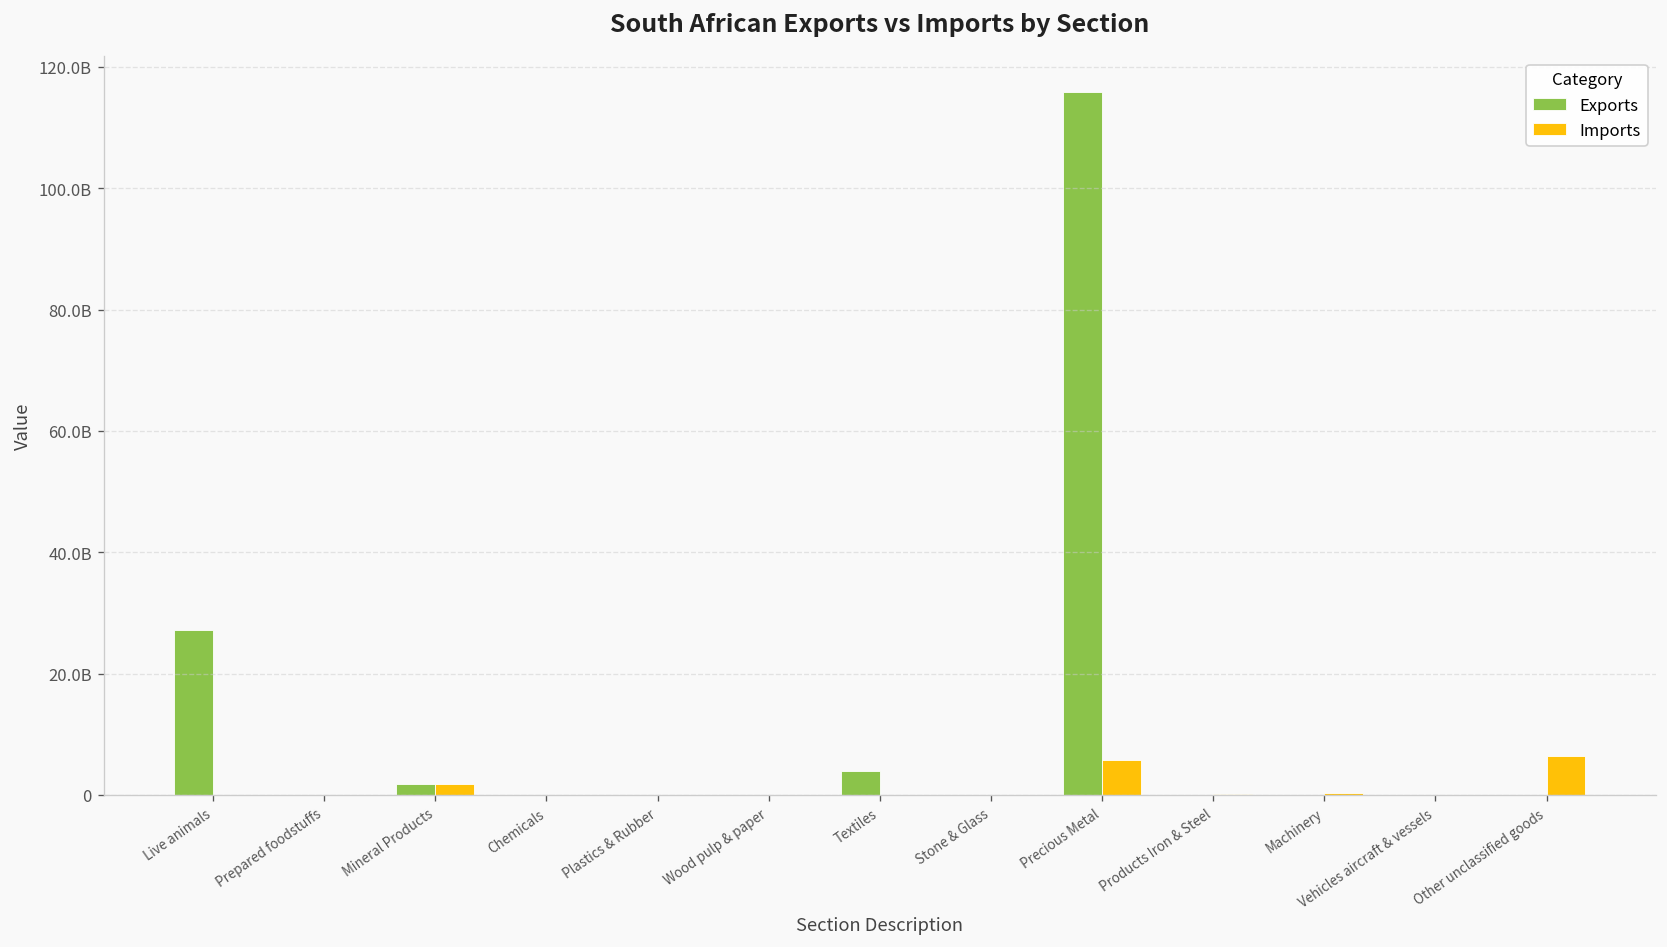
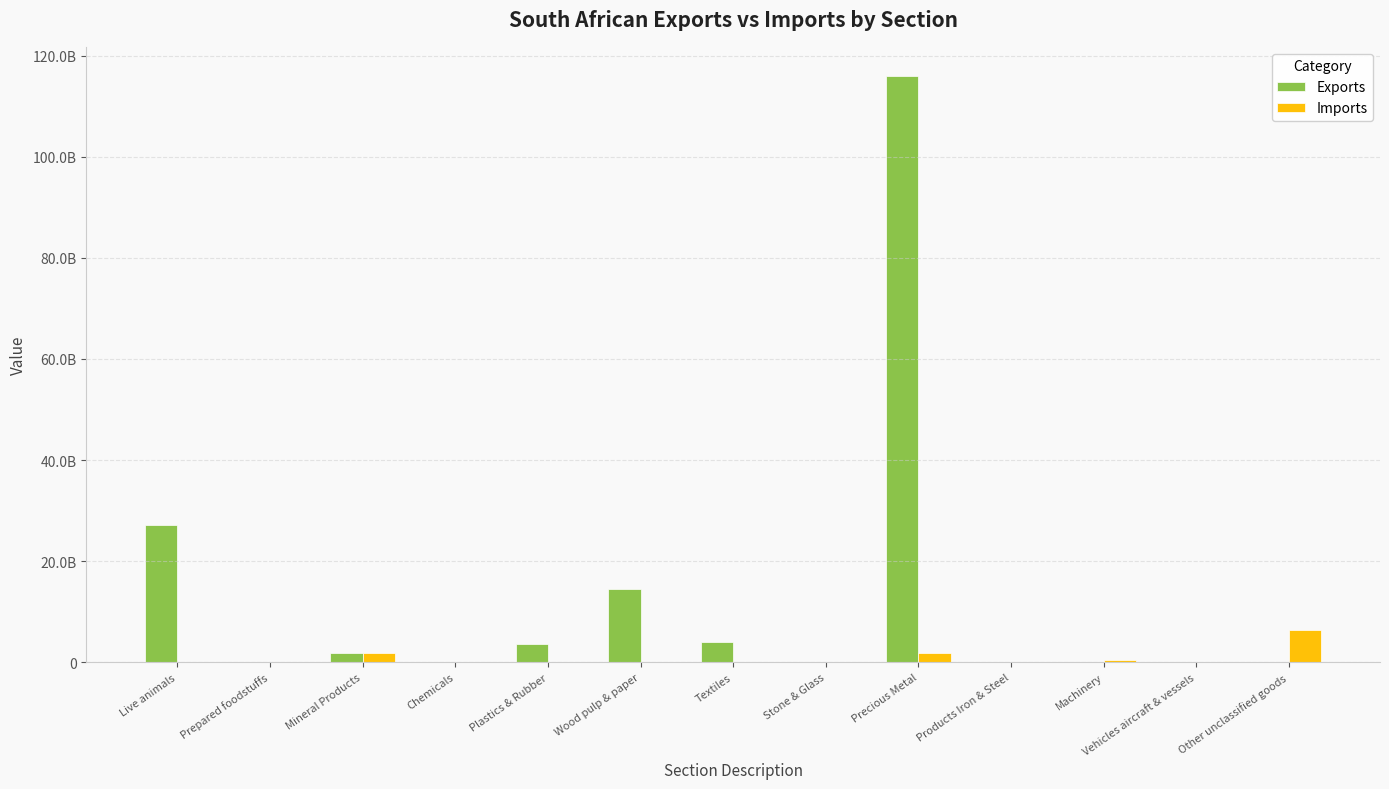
  {
    "Exports": {
      "Live animals": 27000000000,
      "Mineral Products": 2000000000,
-     "Plastics & Rubber": 0,
-     "Wood pulp & paper": 0,
+     "Plastics & Rubber": 4000000000,
+     "Wood pulp & paper": 14000000000,
      "Textiles": 4000000000,
      "Precious Metal": 116000000000
    },
    "Imports": {
      "Mineral Products": 2000000000,
-     "Precious Metal": 6000000000,
+     "Precious Metal": 2000000000,
      "Other unclassified goods": 6000000000
    }
  }
